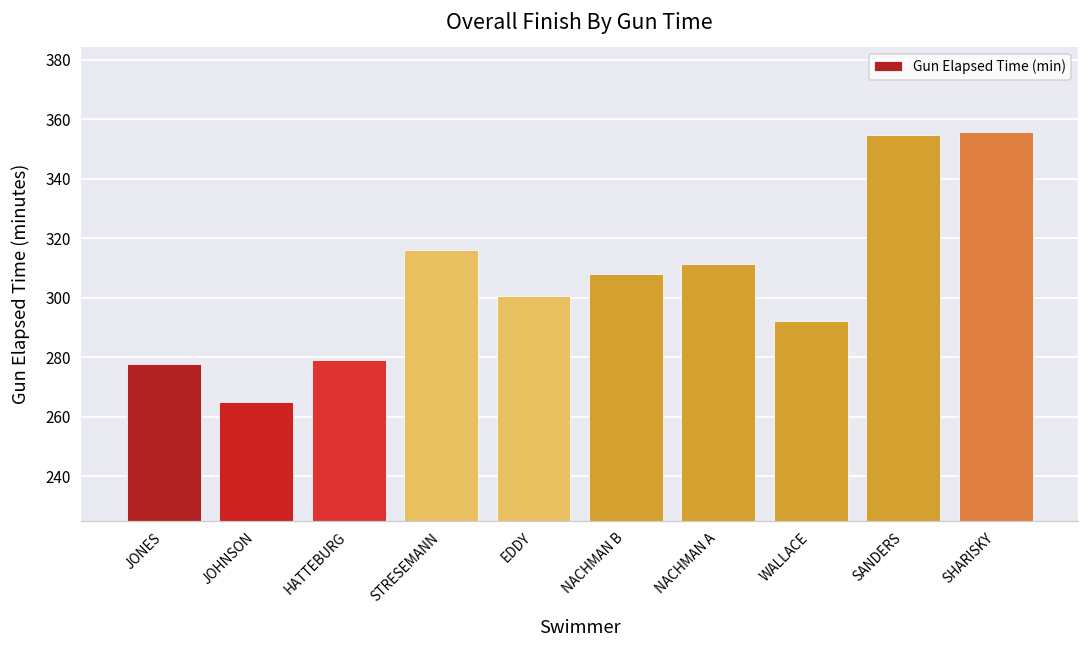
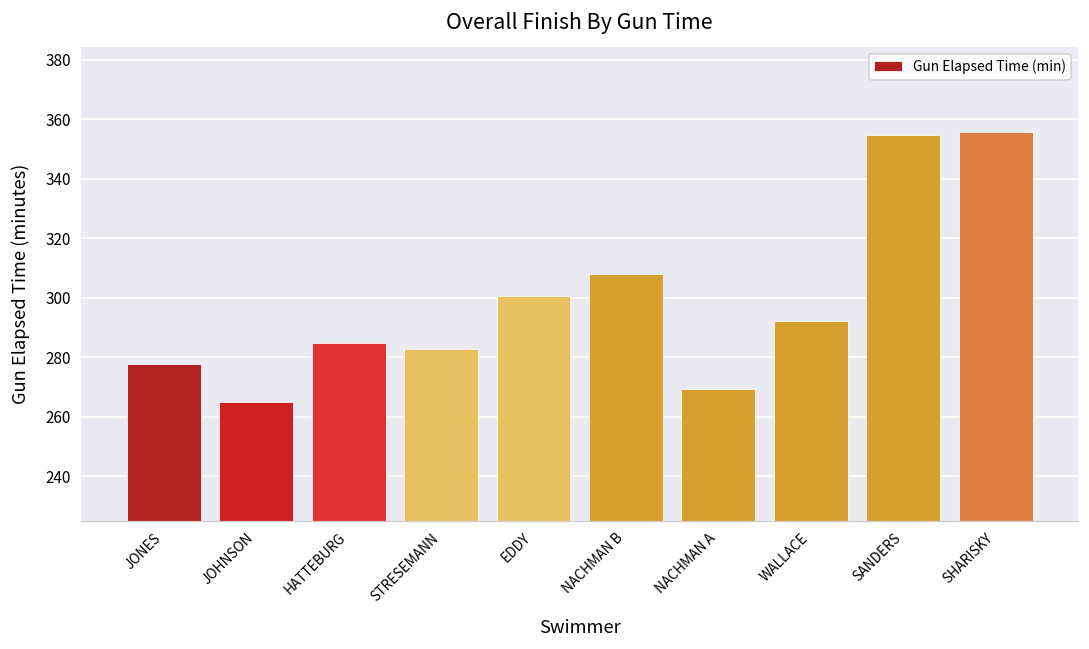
  {
    "JONES": 278,
    "JOHNSON": 265,
-   "HATTEBURG": 279,
-   "STRESEMANN": 316,
+   "HATTEBURG": 285,
+   "STRESEMANN": 283,
    "EDDY": 300,
    "NACHMAN B": 308,
-   "NACHMAN A": 311,
+   "NACHMAN A": 269,
    "WALLACE": 292,
    "SANDERS": 355,
    "SHARISKY": 356
  }
